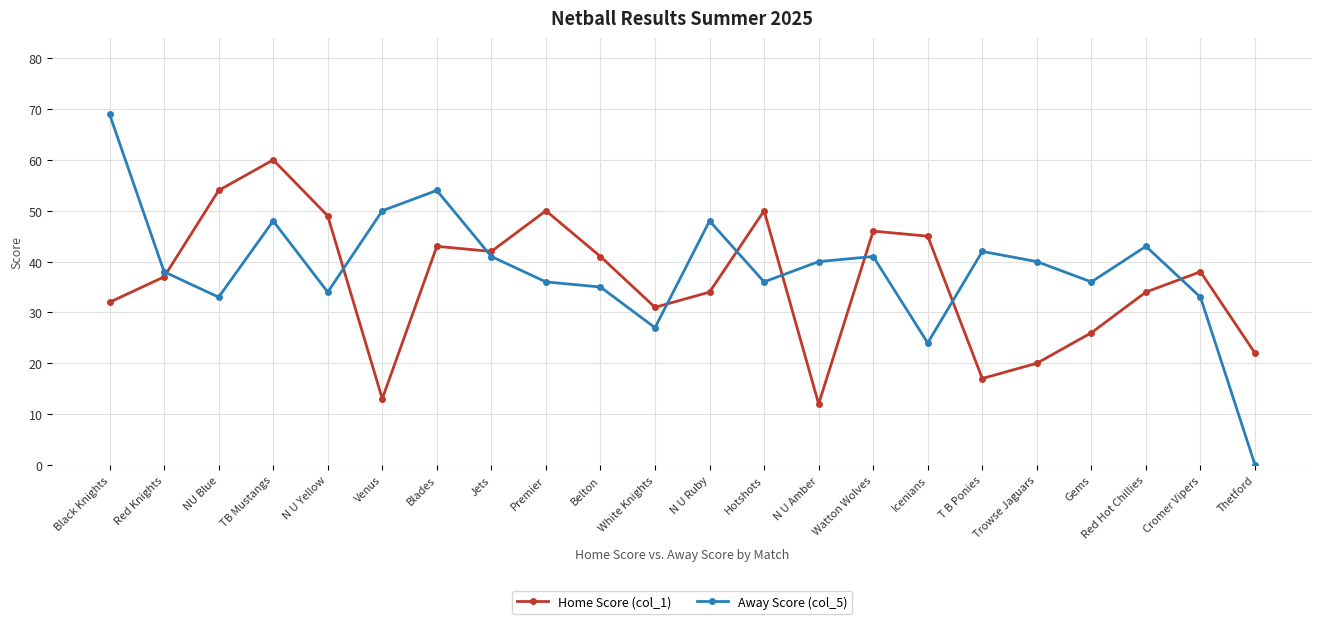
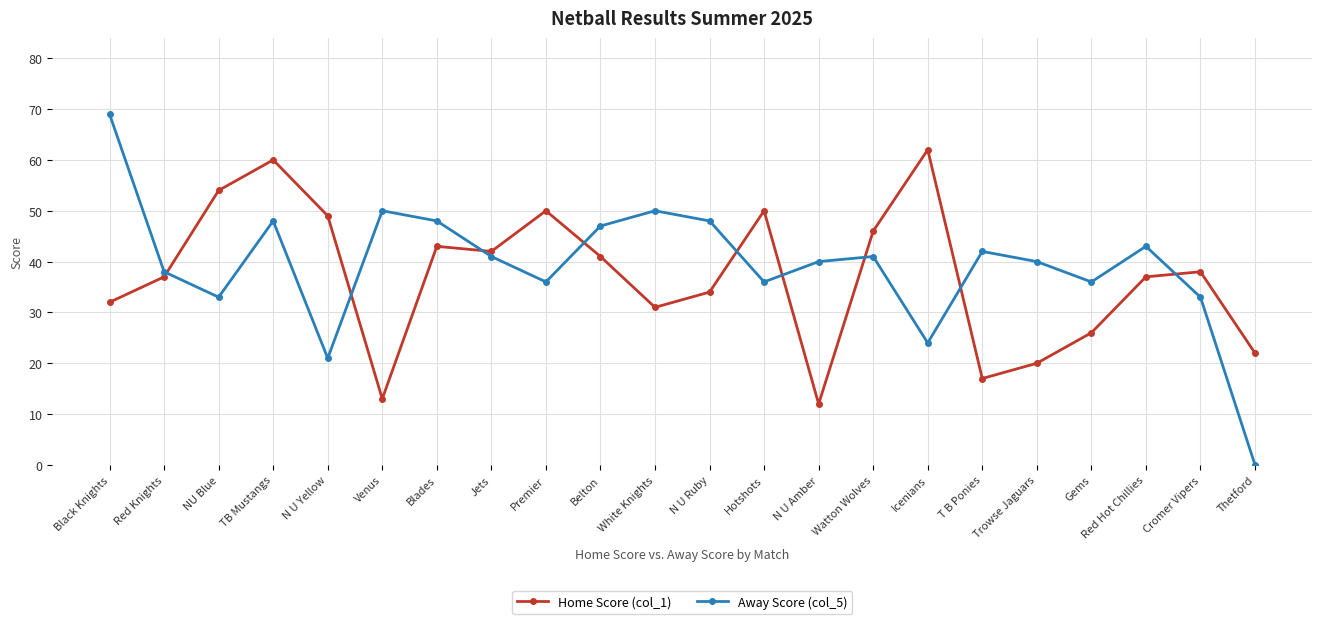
  {
    "Home Score (col_1)": {
      "Black Knights": 32,
      "Red Knights": 37,
      "NU Blue": 54,
      "TB Mustangs": 60,
      "N U Yellow": 49,
      "Venus": 13,
      "Blades": 43,
      "Jets": 42,
      "Premier": 50,
      "Belton": 41,
      "White Knights": 31,
      "N U Ruby": 34,
      "Hotshots": 50,
      "N U Amber": 12,
      "Watton Wolves": 46,
-     "Icenians": 45,
+     "Icenians": 62,
      "T B Ponies": 17,
      "Trowse Jaguars": 20,
      "Gems": 26,
-     "Red Hot Chillies": 34,
+     "Red Hot Chillies": 37,
      "Cromer Vipers": 38,
      "Thetford": 22
    },
    "Away Score (col_5)": {
      "Black Knights": 69,
      "Red Knights": 38,
      "NU Blue": 33,
      "TB Mustangs": 48,
-     "N U Yellow": 34,
+     "N U Yellow": 21,
      "Venus": 50,
-     "Blades": 54,
+     "Blades": 48,
      "Jets": 41,
      "Premier": 36,
-     "Belton": 35,
-     "White Knights": 27,
+     "Belton": 47,
+     "White Knights": 50,
      "N U Ruby": 48,
      "Hotshots": 36,
      "N U Amber": 40,
      "Watton Wolves": 41,
      "Icenians": 24,
      "T B Ponies": 42,
      "Trowse Jaguars": 40,
      "Gems": 36,
      "Red Hot Chillies": 43,
      "Cromer Vipers": 33,
      "Thetford": 0
    }
  }
